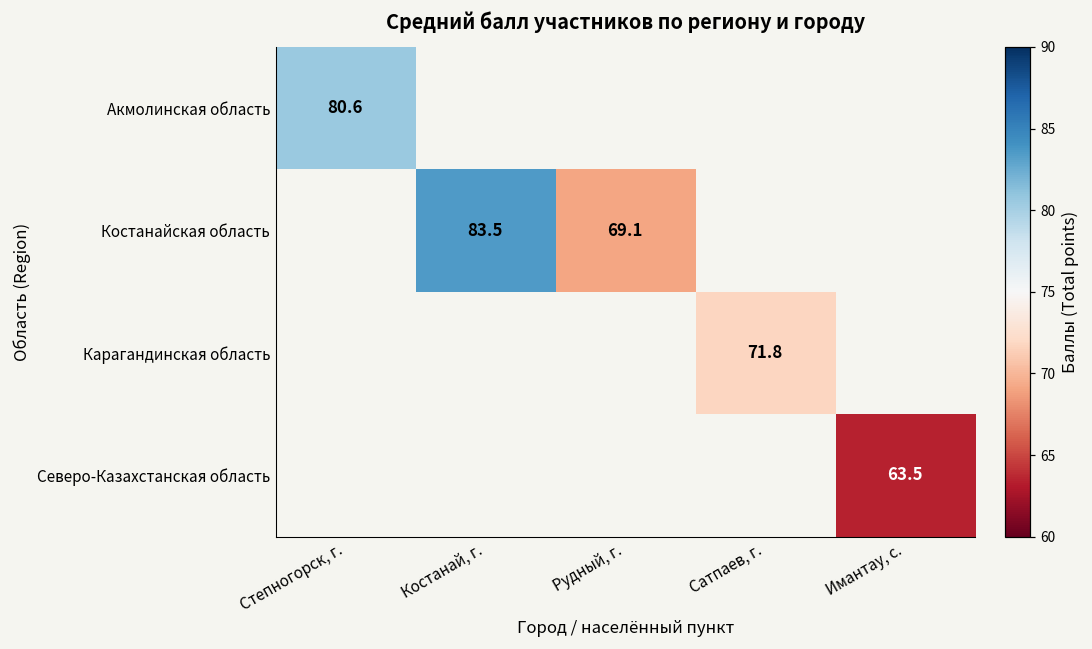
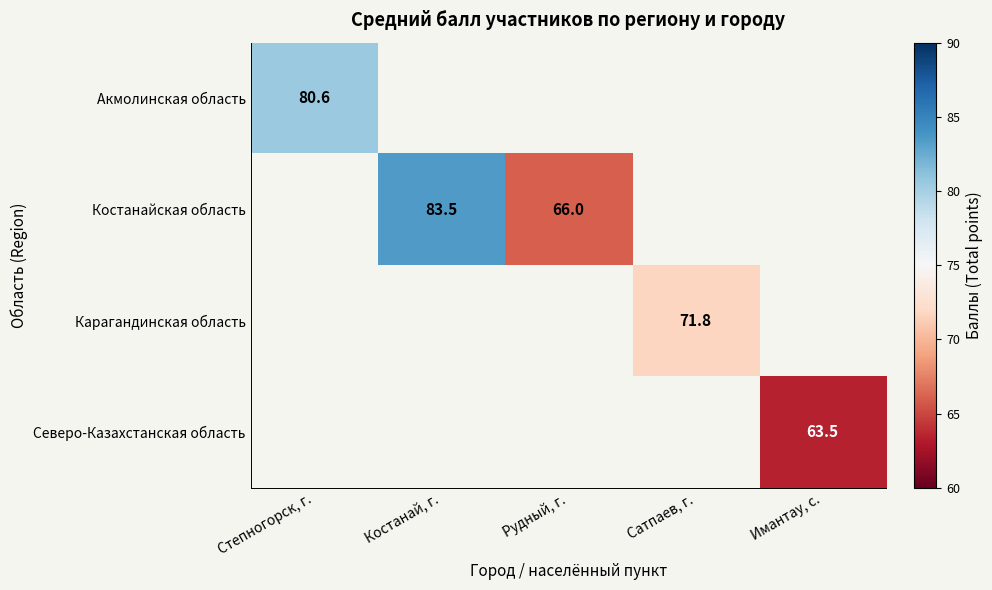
  {
    "Акмолинская область": {
      "Степногорск, г.": 80.6
    },
    "Костанайская область": {
      "Костанай, г.": 83.5,
-     "Рудный, г.": 69.1
+     "Рудный, г.": 66.0
    },
    "Карагандинская область": {
      "Сатпаев, г.": 71.8
    },
    "Северо-Казахстанская область": {
      "Имантау, с.": 63.5
    }
  }
